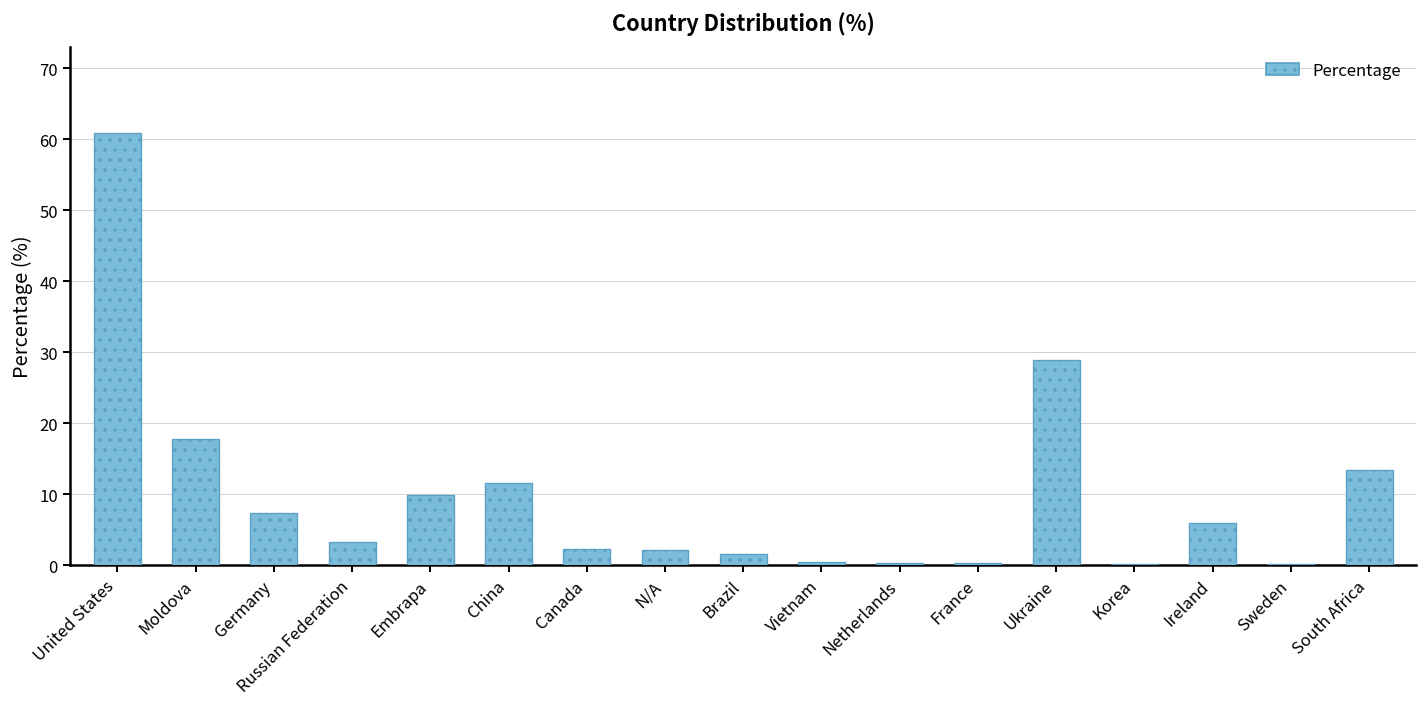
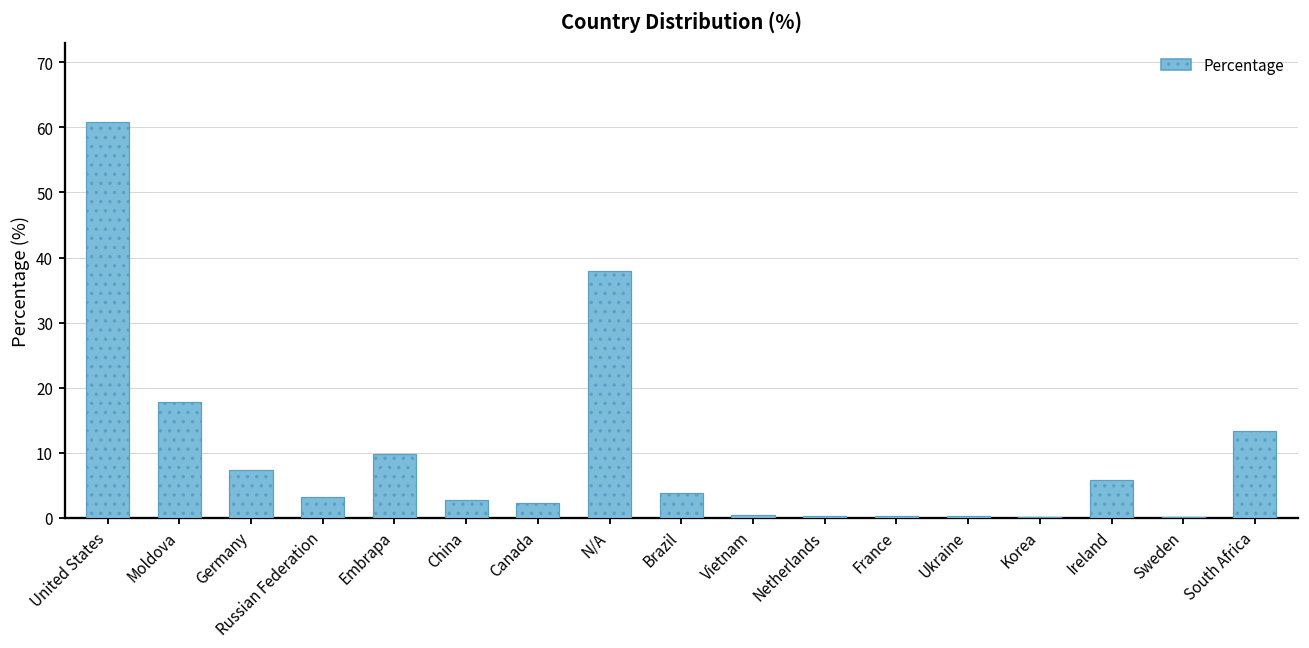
  {
    "United States": 61,
    "Moldova": 18,
    "Germany": 7,
    "Russian Federation": 3,
    "Embrapa": 10,
-   "China": 12,
+   "China": 3,
    "Canada": 2,
-   "N/A": 2,
-   "Brazil": 2,
+   "N/A": 38,
+   "Brazil": 4,
    "Vietnam": 0,
-   "Ukraine": 29,
+   "Ukraine": 0,
    "Ireland": 6,
    "South Africa": 13
  }
